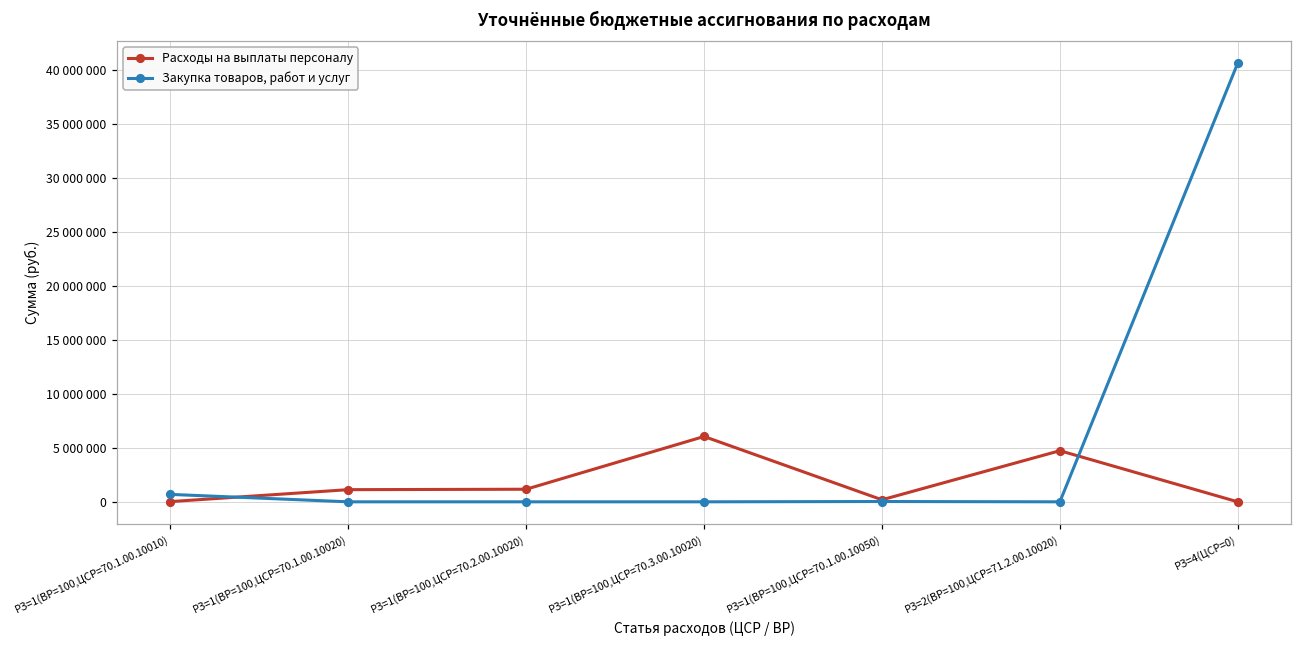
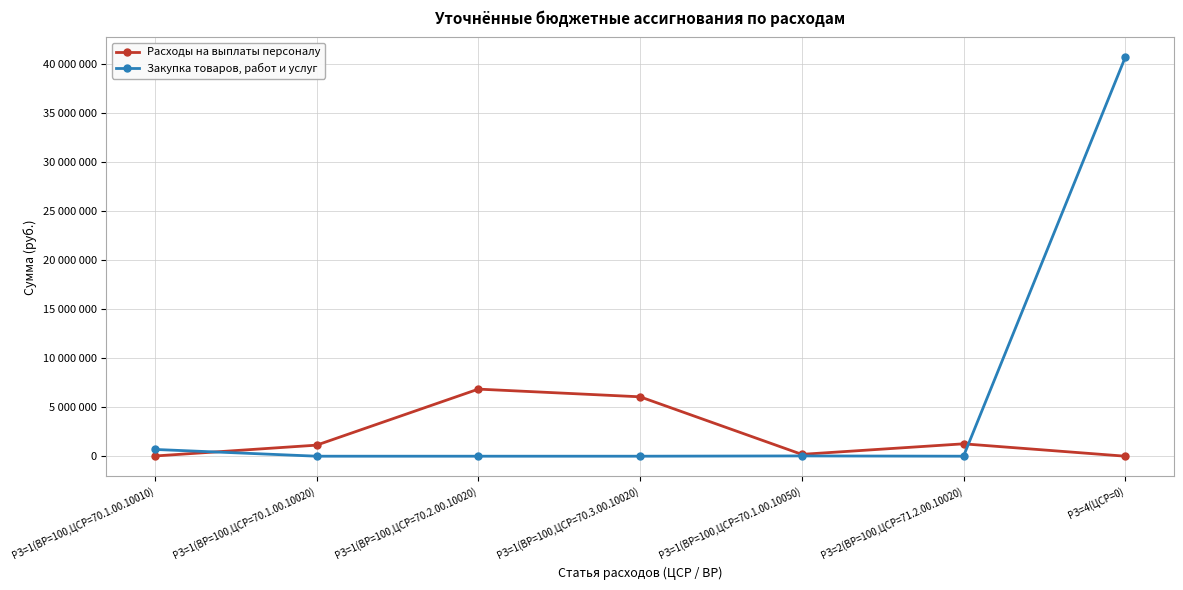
  {
    "Расходы на выплаты персоналу": {
      "РЗ=1(ВР=100,ЦСР=70.1.00.10010)": 0,
      "РЗ=1(ВР=100,ЦСР=70.1.00.10020)": 1000000,
-     "РЗ=1(ВР=100,ЦСР=70.2.00.10020)": 1000000,
+     "РЗ=1(ВР=100,ЦСР=70.2.00.10020)": 7000000,
      "РЗ=1(ВР=100,ЦСР=70.3.00.10020)": 6000000,
-     "РЗ=2(ВР=100,ЦСР=71.2.00.10020)": 5000000,
+     "РЗ=2(ВР=100,ЦСР=71.2.00.10020)": 1000000,
      "РЗ=4(ЦСР=0)": 0
    },
    "Закупка товаров, работ и услуг": {
      "РЗ=1(ВР=100,ЦСР=70.1.00.10010)": 1000000,
      "РЗ=1(ВР=100,ЦСР=70.1.00.10020)": 0,
      "РЗ=1(ВР=100,ЦСР=70.2.00.10020)": 0,
      "РЗ=1(ВР=100,ЦСР=70.3.00.10020)": 0,
      "РЗ=2(ВР=100,ЦСР=71.2.00.10020)": 0,
      "РЗ=4(ЦСР=0)": 41000000
    }
  }
